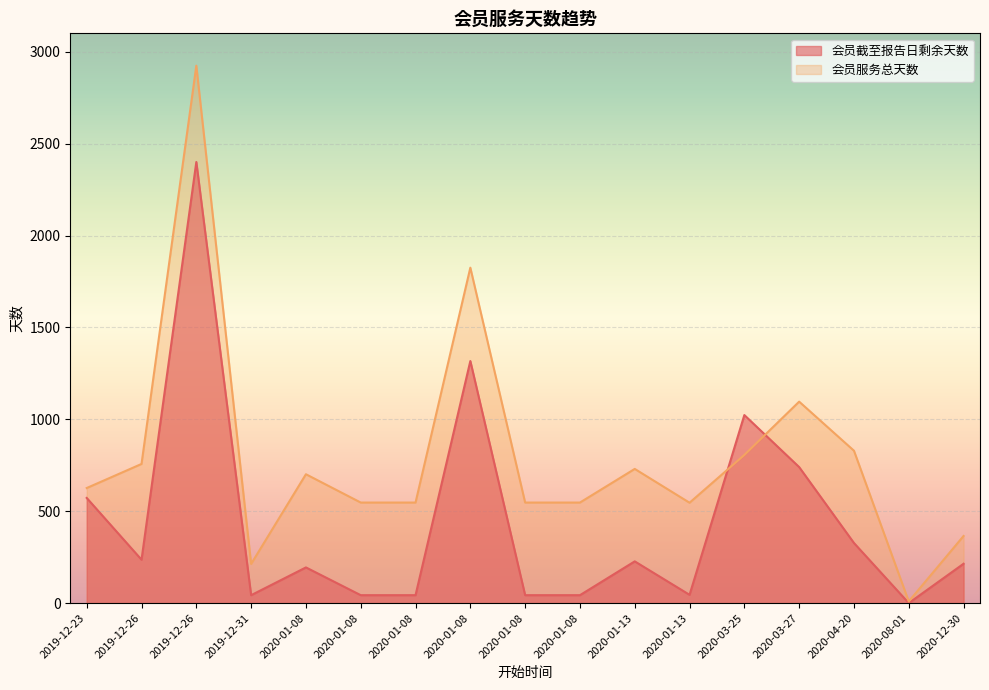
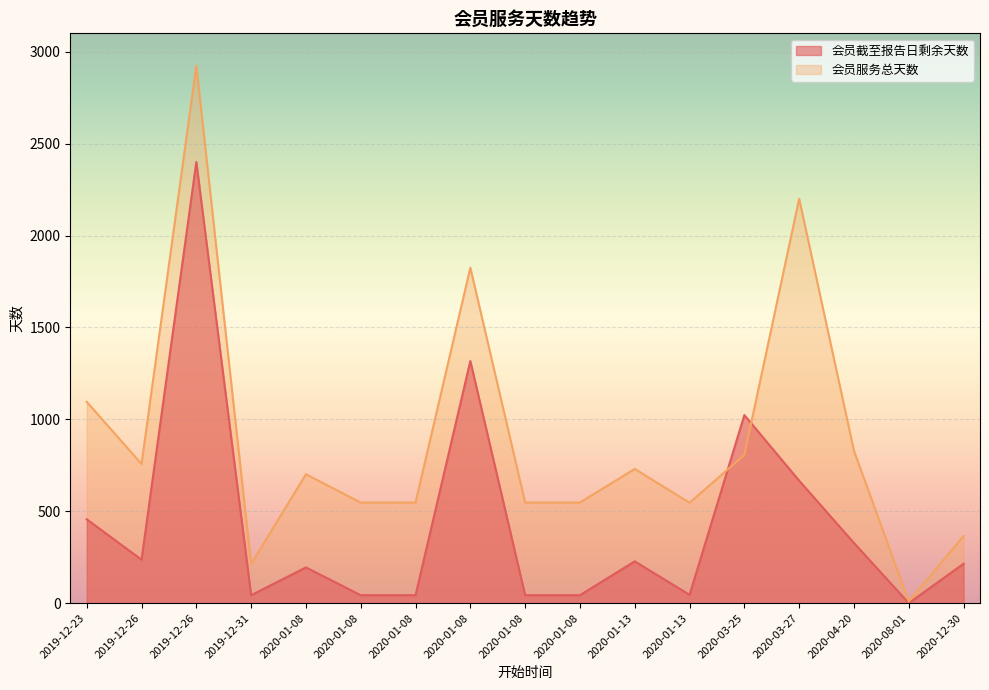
  {
    "会员截至报告日剩余天数": {
-     "2019-12-23": 570,
+     "2019-12-23": 460,
      "2019-12-31": 40,
      "2020-03-25": 1020,
-     "2020-03-27": 740,
+     "2020-03-27": 670,
      "2020-04-20": 330,
      "2020-12-30": 210
    },
    "会员服务总天数": {
-     "2019-12-23": 630,
+     "2019-12-23": 1100,
      "2019-12-31": 210,
      "2020-03-25": 810,
-     "2020-03-27": 1100,
+     "2020-03-27": 2200,
      "2020-04-20": 830,
      "2020-12-30": 370
    }
  }
